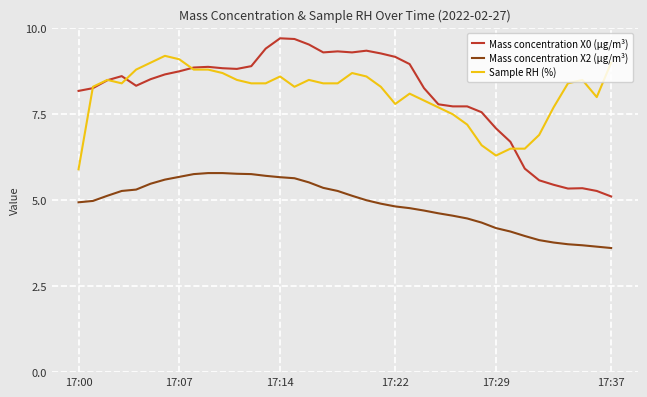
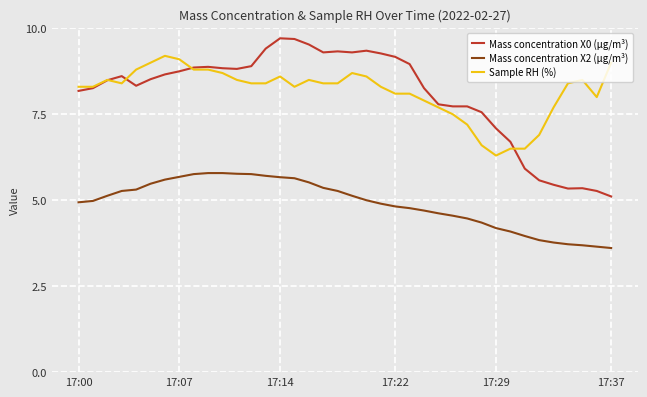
  {
    "Sample RH (%)": {
-     "17:00": 5.9,
+     "17:00": 8.3,
      "17:07": 9.1,
      "17:14": 8.6,
-     "17:22": 7.8,
+     "17:22": 8.1,
      "17:29": 6.3
    }
  }
